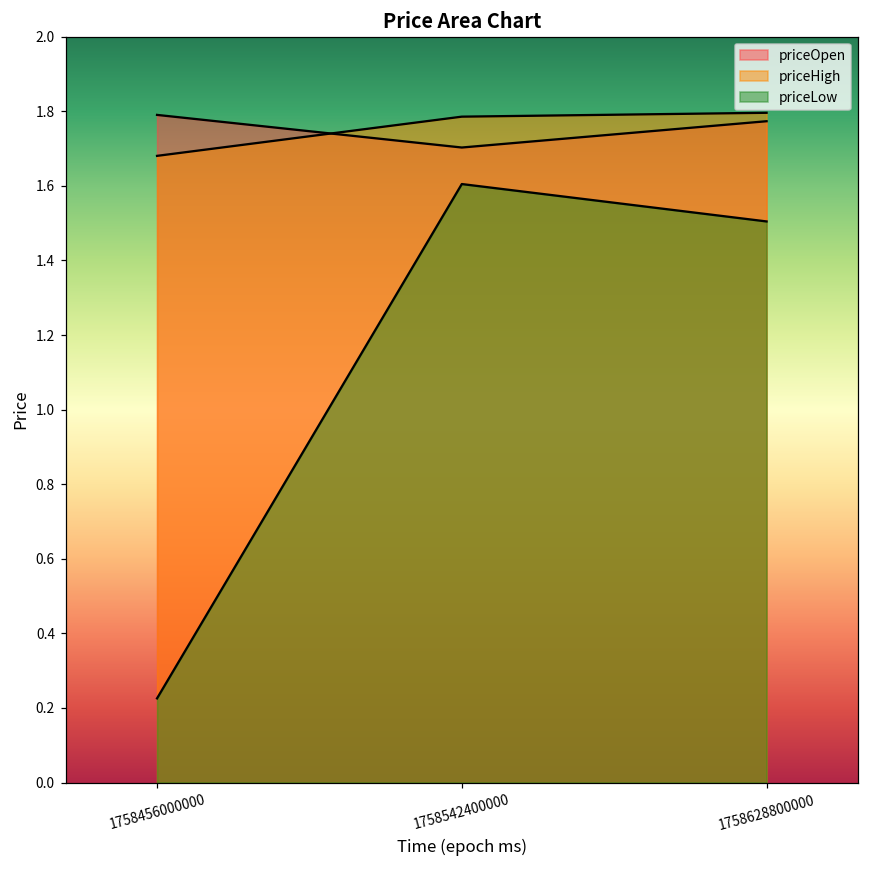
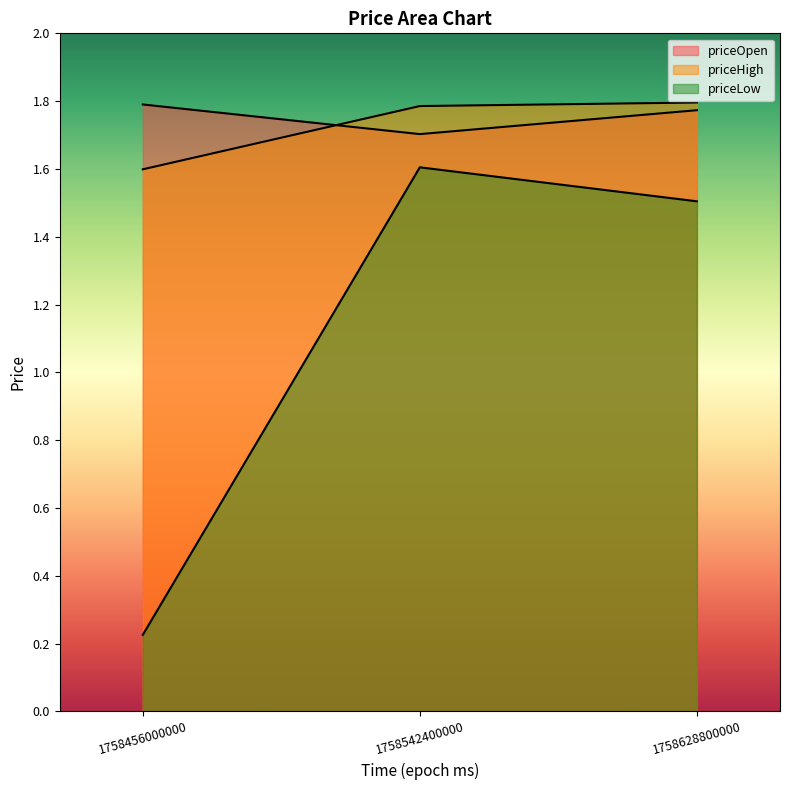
  {
    "priceOpen": {
      "1758456000000": 1.79,
      "1758542400000": 1.70,
      "1758628800000": 1.77
    },
    "priceHigh": {
-     "1758456000000": 1.68,
+     "1758456000000": 1.60,
      "1758542400000": 1.79,
      "1758628800000": 1.80
    },
    "priceLow": {
      "1758456000000": 0.23,
      "1758542400000": 1.60,
      "1758628800000": 1.50
    }
  }
